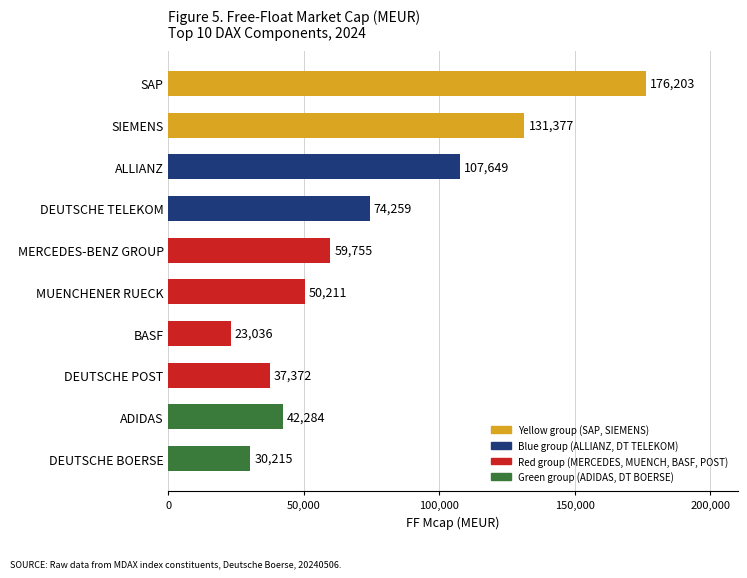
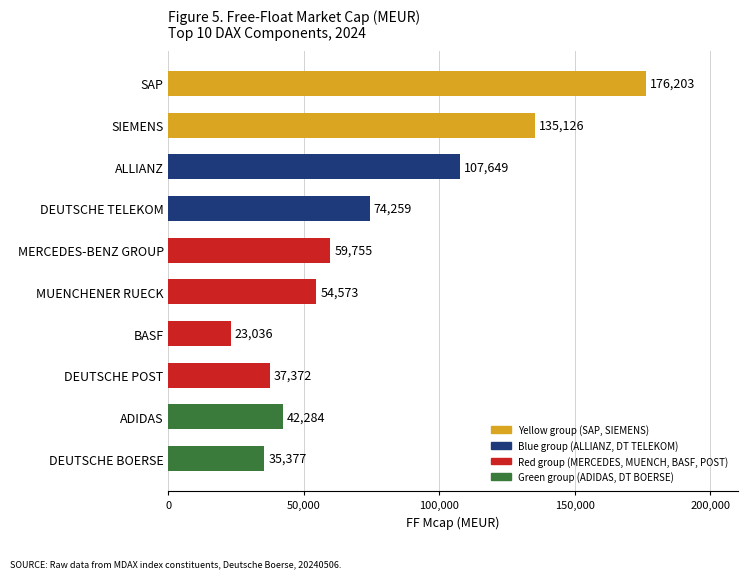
  {
    "SAP": "176,203",
-   "SIEMENS": "131,377",
+   "SIEMENS": "135,126",
    "ALLIANZ": "107,649",
    "DEUTSCHE TELEKOM": "74,259",
    "MERCEDES-BENZ GROUP": "59,755",
-   "MUENCHENER RUECK": "50,211",
+   "MUENCHENER RUECK": "54,573",
    "BASF": "23,036",
    "DEUTSCHE POST": "37,372",
    "ADIDAS": "42,284",
-   "DEUTSCHE BOERSE": "30,215"
+   "DEUTSCHE BOERSE": "35,377"
  }
